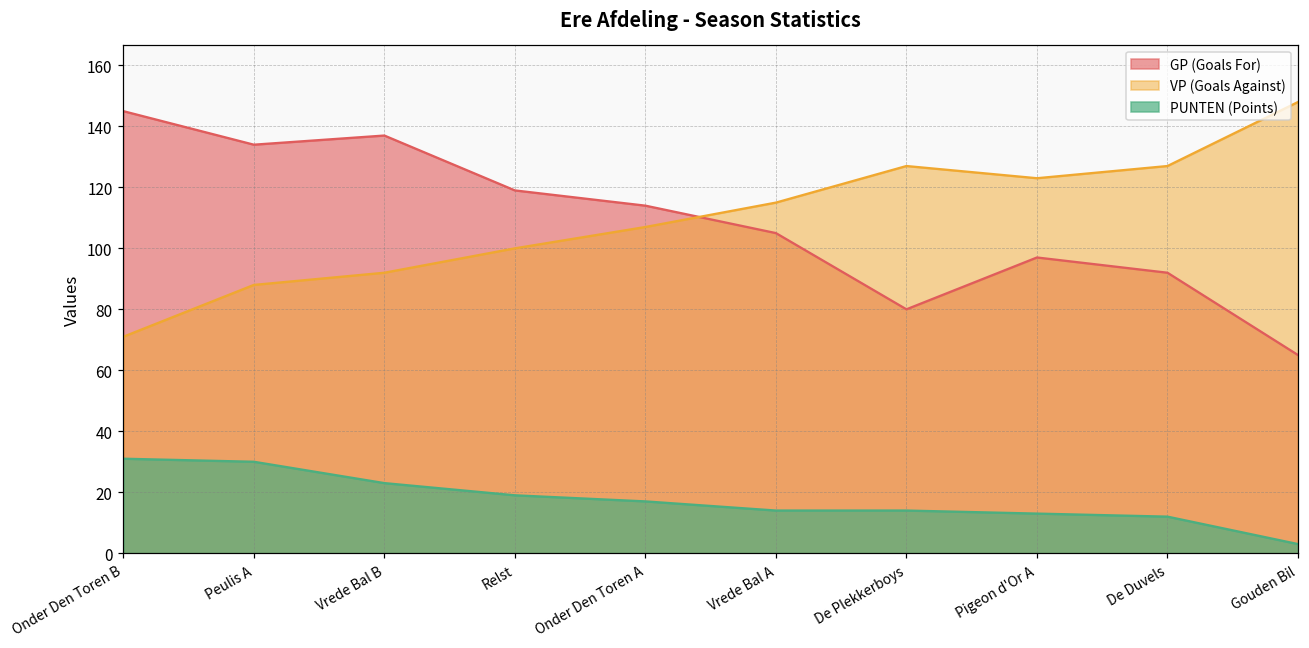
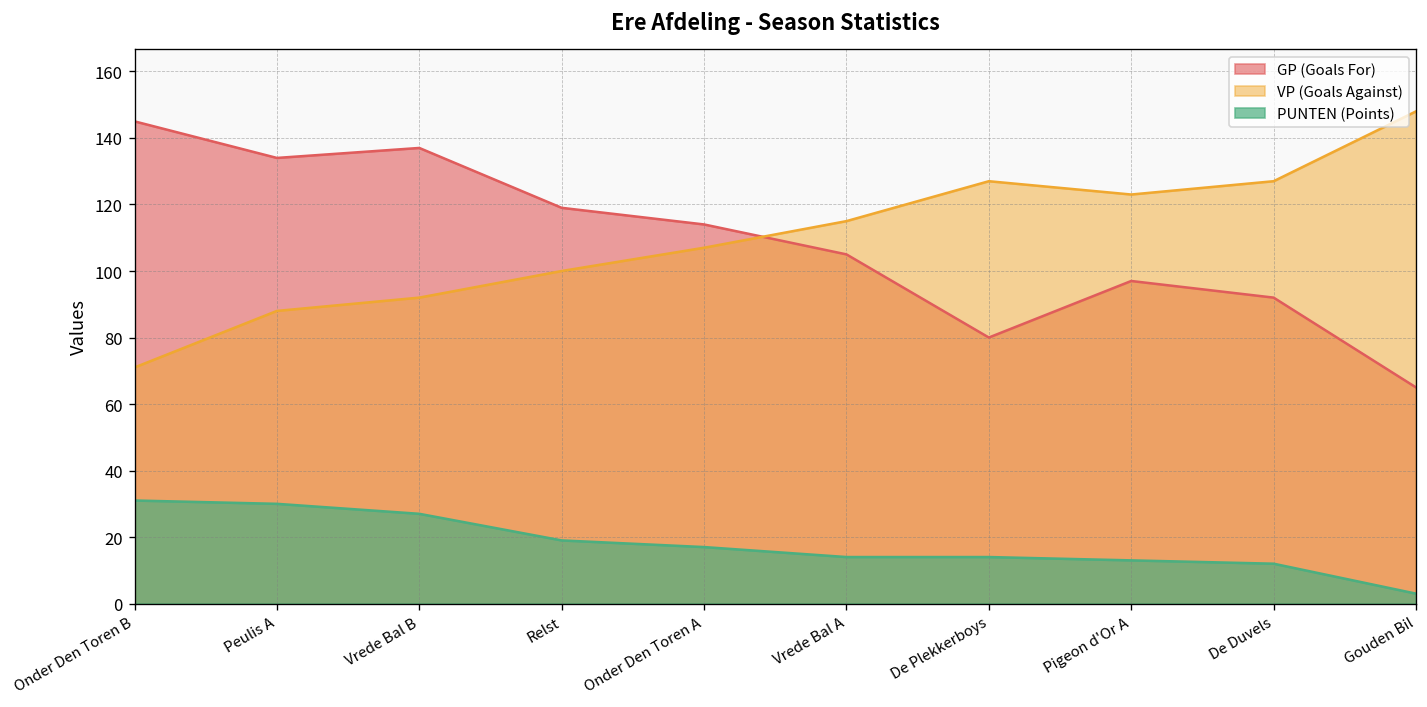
  {
    "GP (Goals For)": {
      "Onder Den Toren B": 145,
      "Peulis A": 134,
      "Vrede Bal B": 137,
      "Relst": 119,
      "Onder Den Toren A": 114,
      "Vrede Bal A": 105,
      "De Plekkerboys": 80,
      "Pigeon d'Or A": 97,
      "De Duvels": 92,
      "Gouden Bil": 65
    },
    "VP (Goals Against)": {
      "Onder Den Toren B": 71,
      "Peulis A": 88,
      "Vrede Bal B": 92,
      "Relst": 100,
      "Onder Den Toren A": 107,
      "Vrede Bal A": 115,
      "De Plekkerboys": 127,
      "Pigeon d'Or A": 123,
      "De Duvels": 127,
      "Gouden Bil": 148
    },
    "PUNTEN (Points)": {
      "Onder Den Toren B": 31,
      "Peulis A": 30,
-     "Vrede Bal B": 23,
+     "Vrede Bal B": 27,
      "Relst": 19,
      "Onder Den Toren A": 17,
      "Vrede Bal A": 14,
      "De Plekkerboys": 14,
      "Pigeon d'Or A": 13,
      "De Duvels": 12,
      "Gouden Bil": 3
    }
  }
